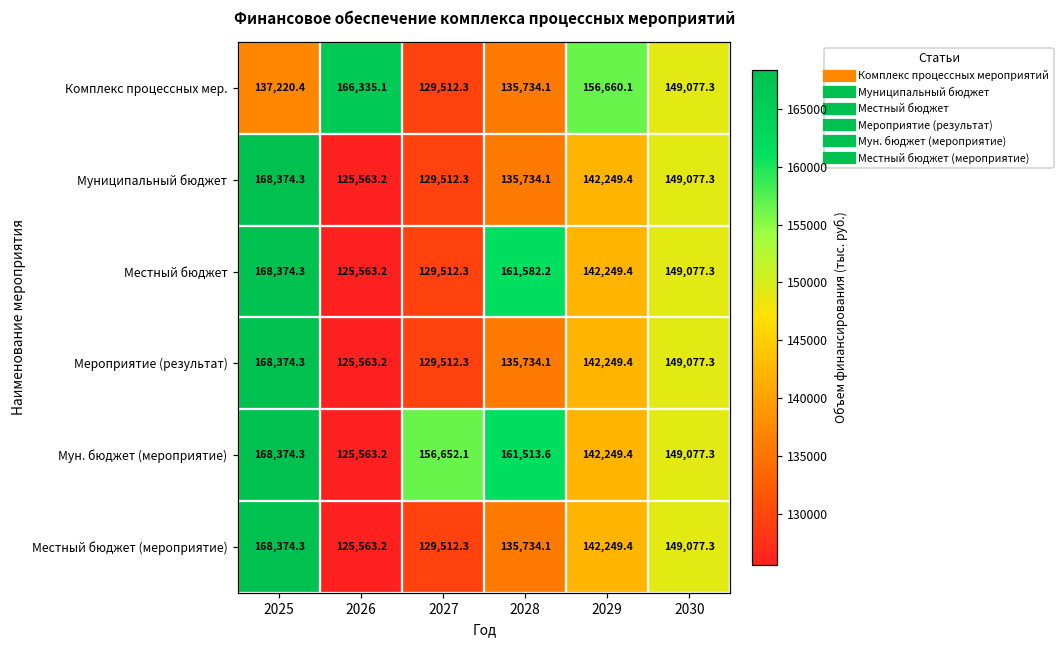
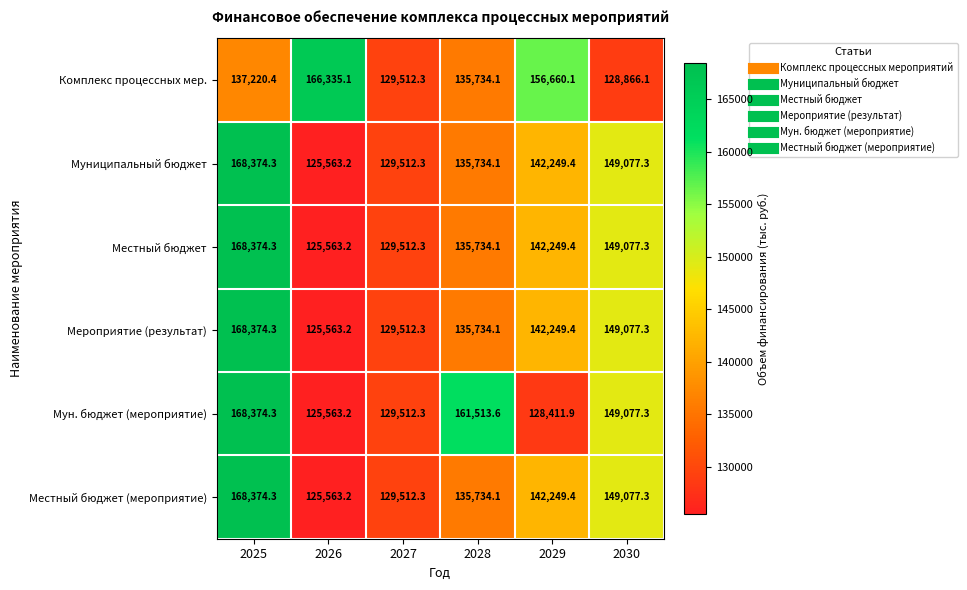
  {
    "Комплекс процессных мер.": {
      "2025": "137,220.4",
      "2026": "166,335.1",
      "2027": "129,512.3",
      "2028": "135,734.1",
      "2029": "156,660.1",
-     "2030": "149,077.3"
+     "2030": "128,866.1"
    },
    "Муниципальный бюджет": {
      "2025": "168,374.3",
      "2026": "125,563.2",
      "2027": "129,512.3",
      "2028": "135,734.1",
      "2029": "142,249.4",
      "2030": "149,077.3"
    },
    "Местный бюджет": {
      "2025": "168,374.3",
      "2026": "125,563.2",
      "2027": "129,512.3",
-     "2028": "161,582.2",
+     "2028": "135,734.1",
      "2029": "142,249.4",
      "2030": "149,077.3"
    },
    "Мероприятие (результат)": {
      "2025": "168,374.3",
      "2026": "125,563.2",
      "2027": "129,512.3",
      "2028": "135,734.1",
      "2029": "142,249.4",
      "2030": "149,077.3"
    },
    "Мун. бюджет (мероприятие)": {
      "2025": "168,374.3",
      "2026": "125,563.2",
-     "2027": "156,652.1",
+     "2027": "129,512.3",
      "2028": "161,513.6",
-     "2029": "142,249.4",
+     "2029": "128,411.9",
      "2030": "149,077.3"
    },
    "Местный бюджет (мероприятие)": {
      "2025": "168,374.3",
      "2026": "125,563.2",
      "2027": "129,512.3",
      "2028": "135,734.1",
      "2029": "142,249.4",
      "2030": "149,077.3"
    }
  }
